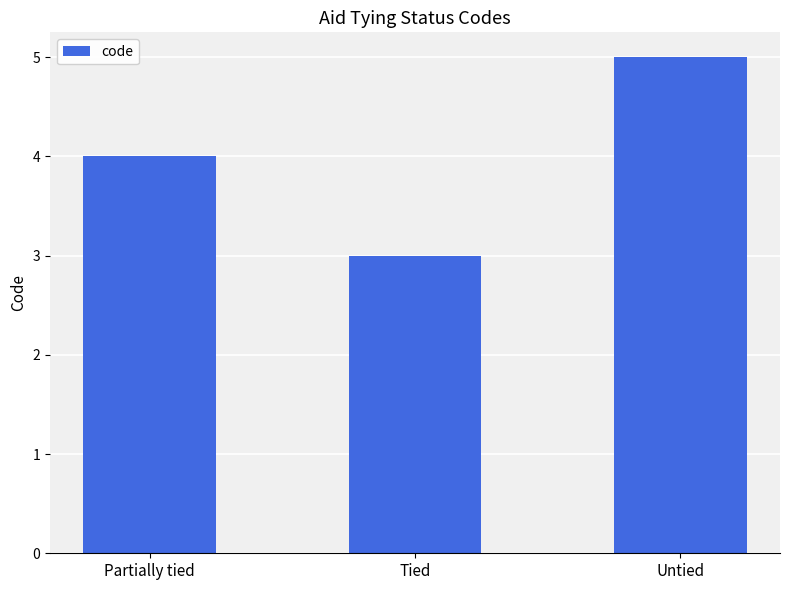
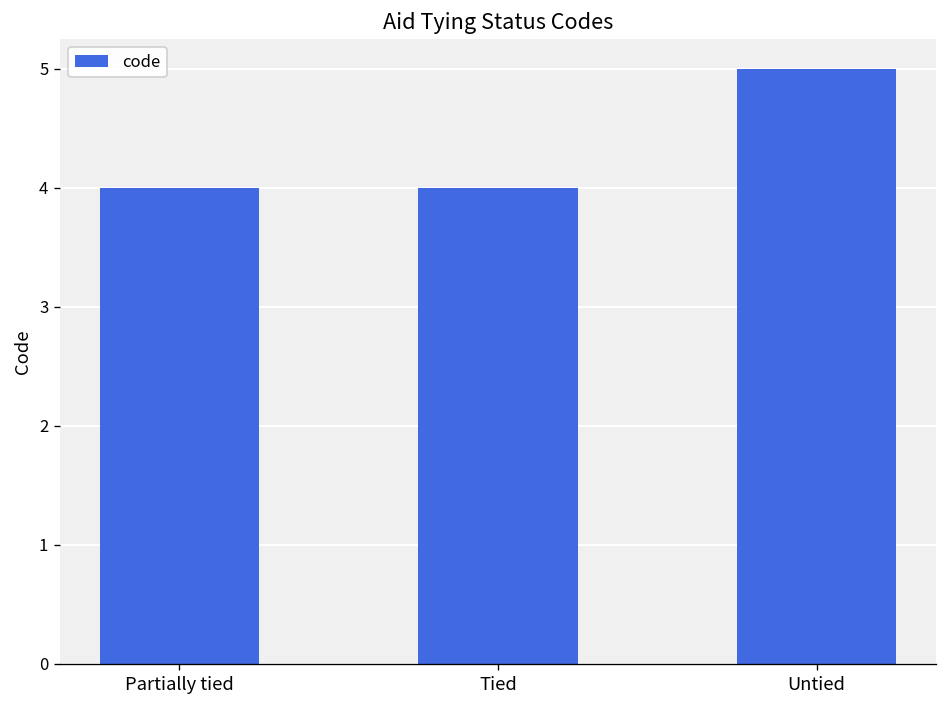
  {
    "Partially tied": 4,
-   "Tied": 3,
+   "Tied": 4,
    "Untied": 5
  }
